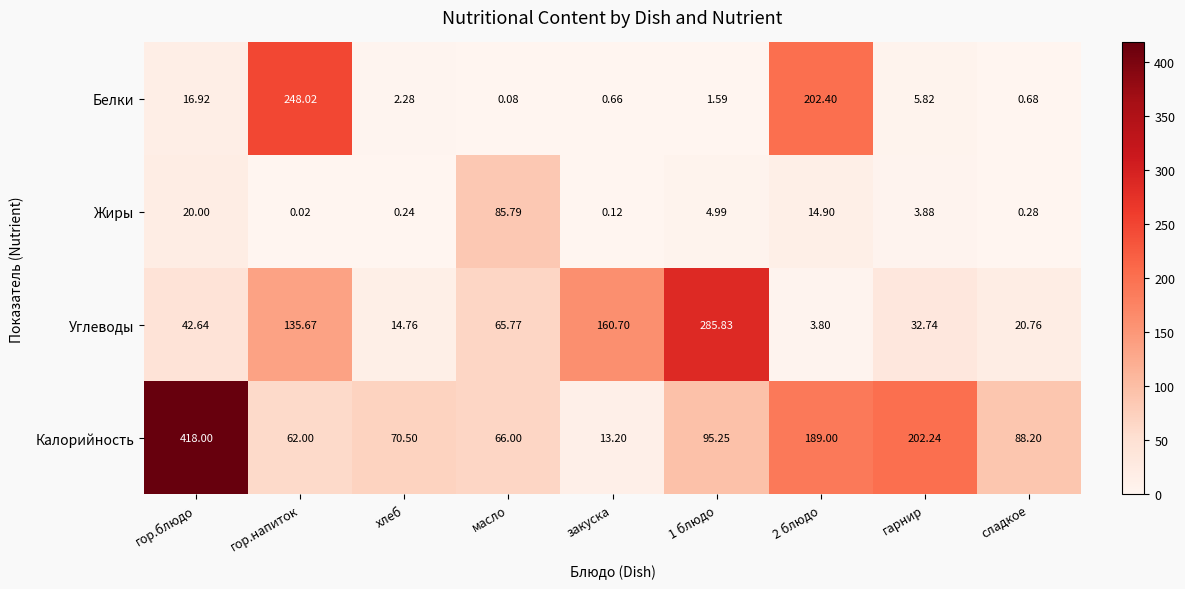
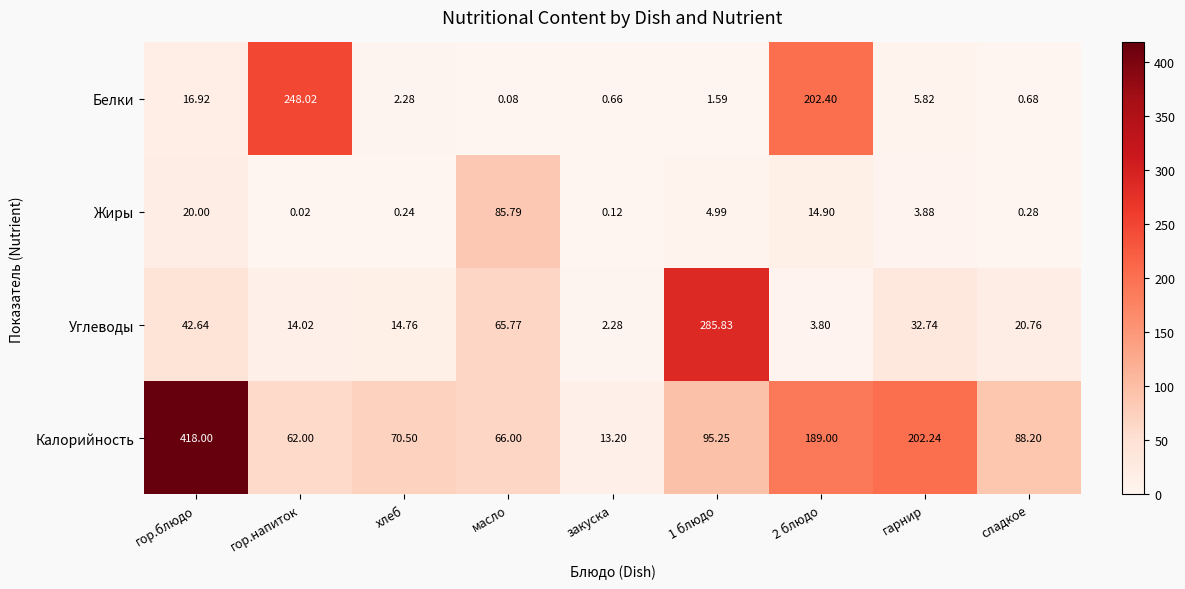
  {
    "Белки": {
      "гор.блюдо": 16.92,
      "гор.напиток": 248.02,
      "хлеб": 2.28,
      "масло": 0.08,
      "закуска": 0.66,
      "1 блюдо": 1.59,
      "2 блюдо": 202.40,
      "гарнир": 5.82,
      "сладкое": 0.68
    },
    "Жиры": {
      "гор.блюдо": 20.00,
      "гор.напиток": 0.02,
      "хлеб": 0.24,
      "масло": 85.79,
      "закуска": 0.12,
      "1 блюдо": 4.99,
      "2 блюдо": 14.90,
      "гарнир": 3.88,
      "сладкое": 0.28
    },
    "Углеводы": {
      "гор.блюдо": 42.64,
-     "гор.напиток": 135.67,
+     "гор.напиток": 14.02,
      "хлеб": 14.76,
      "масло": 65.77,
-     "закуска": 160.70,
+     "закуска": 2.28,
      "1 блюдо": 285.83,
      "2 блюдо": 3.80,
      "гарнир": 32.74,
      "сладкое": 20.76
    },
    "Калорийность": {
      "гор.блюдо": 418.00,
      "гор.напиток": 62.00,
      "хлеб": 70.50,
      "масло": 66.00,
      "закуска": 13.20,
      "1 блюдо": 95.25,
      "2 блюдо": 189.00,
      "гарнир": 202.24,
      "сладкое": 88.20
    }
  }
